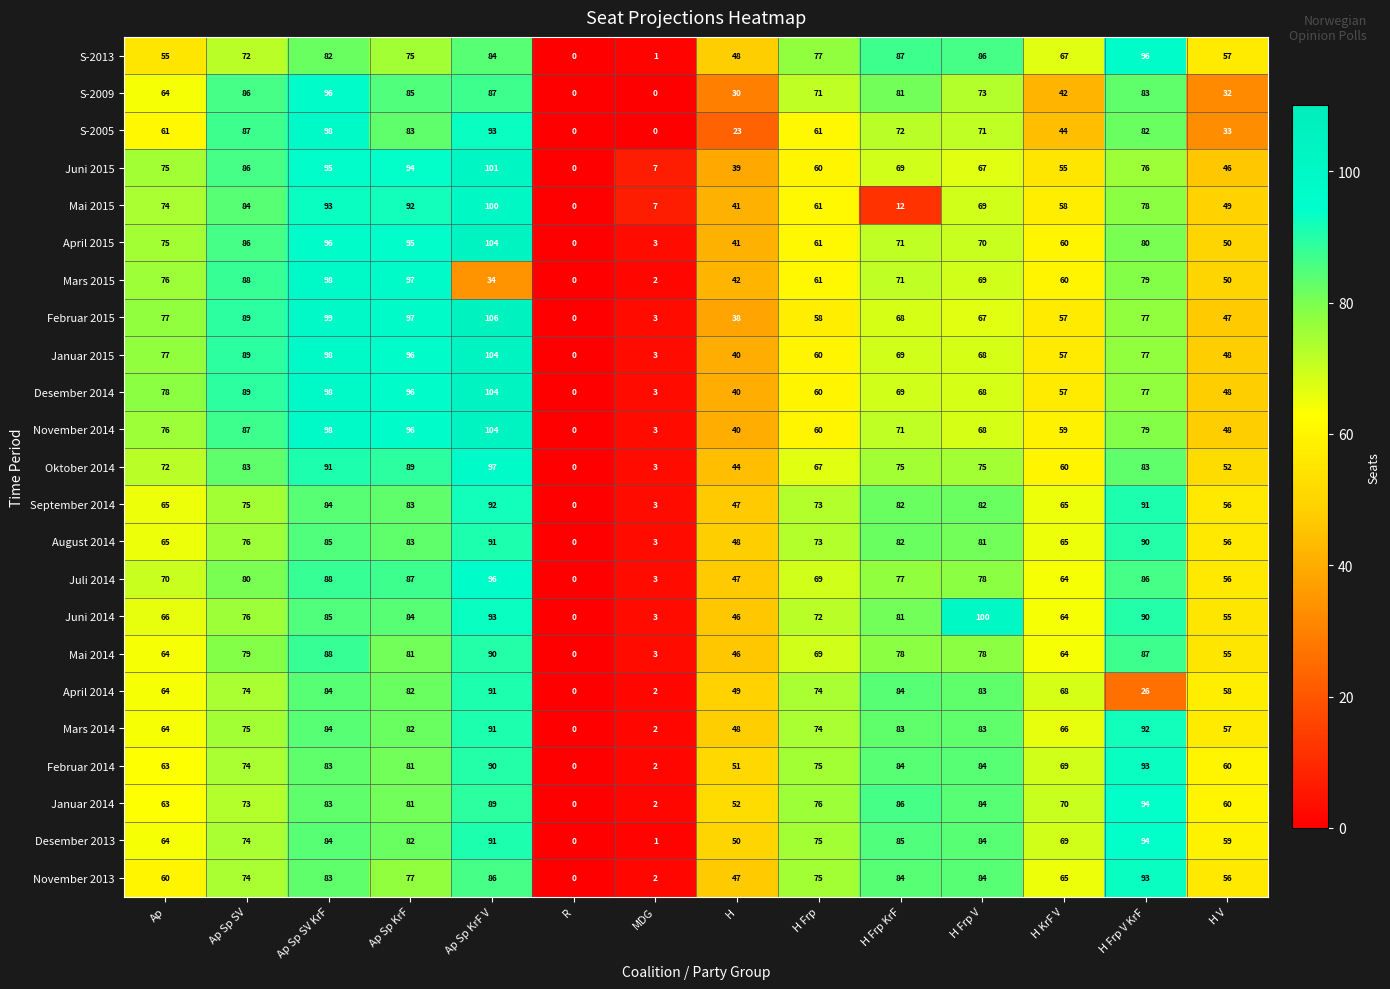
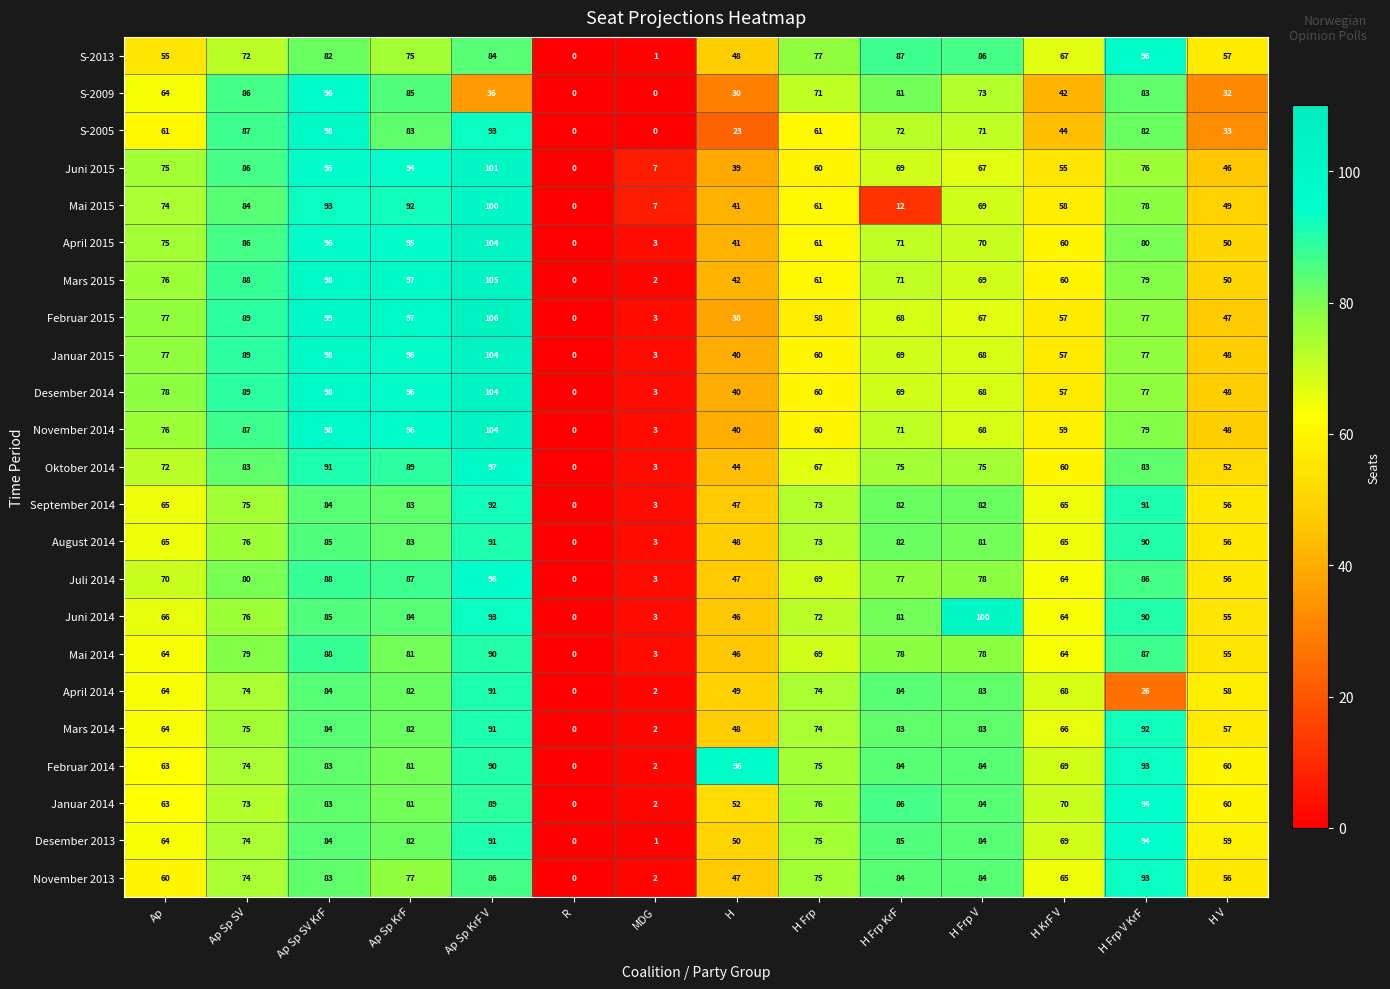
  {
    "S-2009": {
      "Ap": 64,
      "Ap Sp SV": 86,
      "Ap Sp SV KrF": 96,
      "Ap Sp KrF": 85,
-     "Ap Sp KrF V": 87,
+     "Ap Sp KrF V": 36,
      "R": 0,
      "MDG": 0,
      "H": 30,
      "H Frp": 71,
      "H Frp KrF": 81,
      "H Frp V": 73,
      "H KrF V": 42,
      "H Frp V KrF": 83,
      "H V": 32
    },
    "Mars 2015": {
      "Ap": 76,
      "Ap Sp SV": 88,
      "Ap Sp SV KrF": 98,
      "Ap Sp KrF": 97,
-     "Ap Sp KrF V": 34,
+     "Ap Sp KrF V": 105,
      "R": 0,
      "MDG": 2,
      "H": 42,
      "H Frp": 61,
      "H Frp KrF": 71,
      "H Frp V": 69,
      "H KrF V": 60,
      "H Frp V KrF": 79,
      "H V": 50
    },
    "Februar 2014": {
      "Ap": 63,
      "Ap Sp SV": 74,
      "Ap Sp SV KrF": 83,
      "Ap Sp KrF": 81,
      "Ap Sp KrF V": 90,
      "R": 0,
      "MDG": 2,
-     "H": 51,
+     "H": 96,
      "H Frp": 75,
      "H Frp KrF": 84,
      "H Frp V": 84,
      "H KrF V": 69,
      "H Frp V KrF": 93,
      "H V": 60
    }
  }
